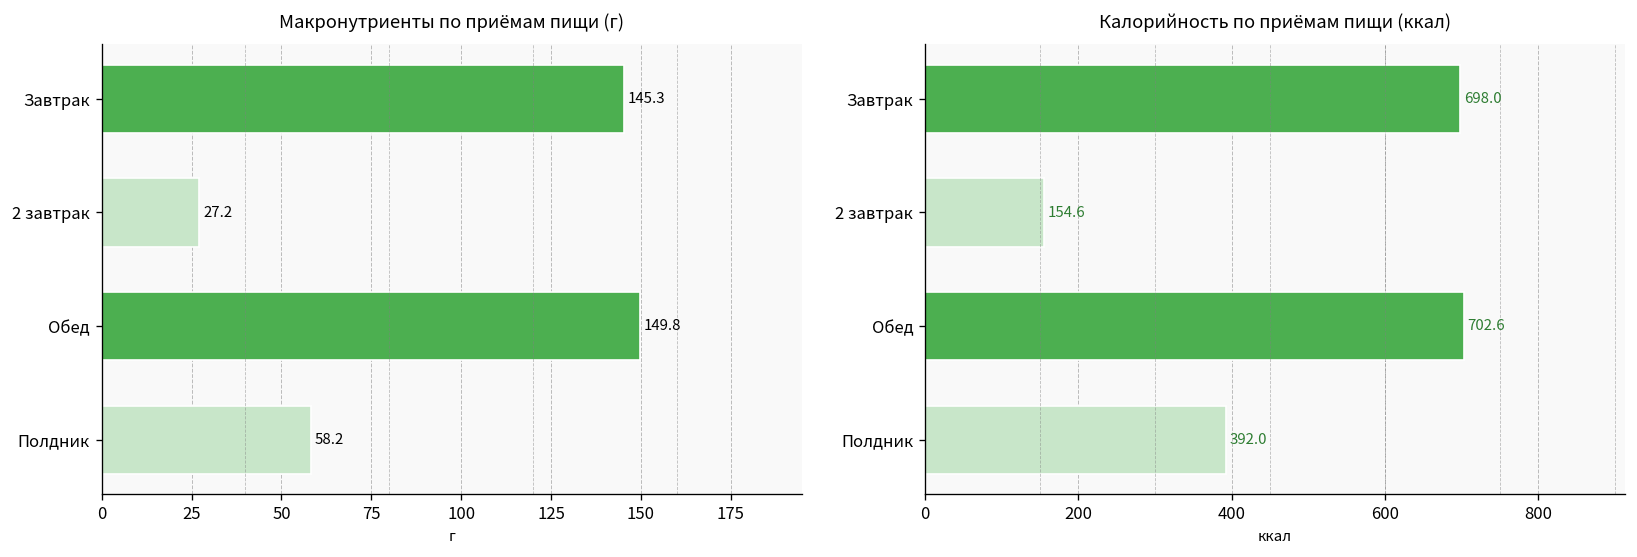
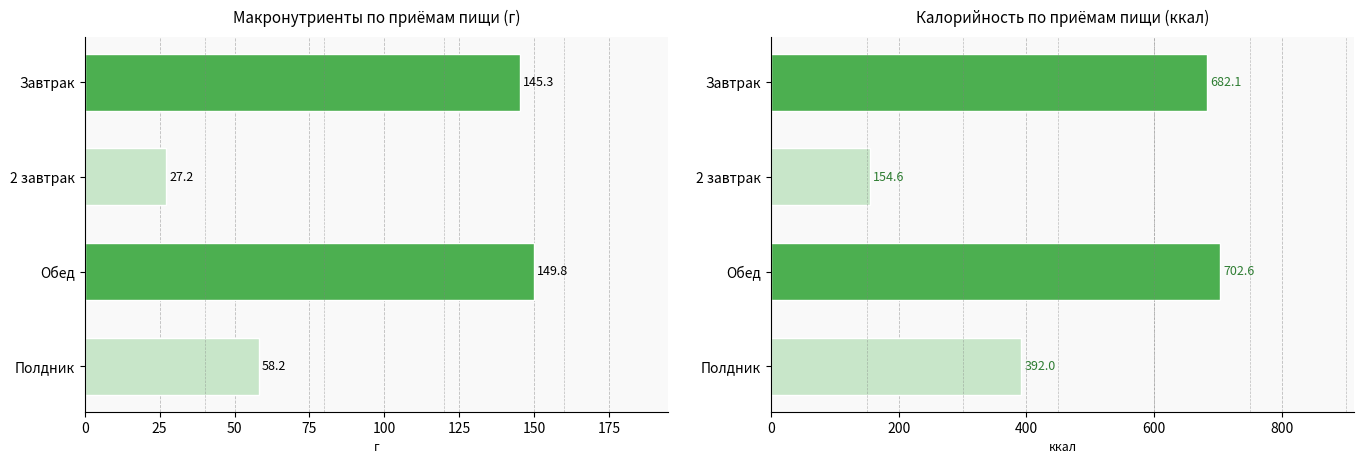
  {
    "Макронутриенты по приёмам пищи (г)": {
      "Завтрак": 145.3,
      "2 завтрак": 27.2,
      "Обед": 149.8,
      "Полдник": 58.2
    },
    "Калорийность по приёмам пищи (ккал)": {
-     "Завтрак": 698.0,
+     "Завтрак": 682.1,
      "2 завтрак": 154.6,
      "Обед": 702.6,
      "Полдник": 392.0
    }
  }
